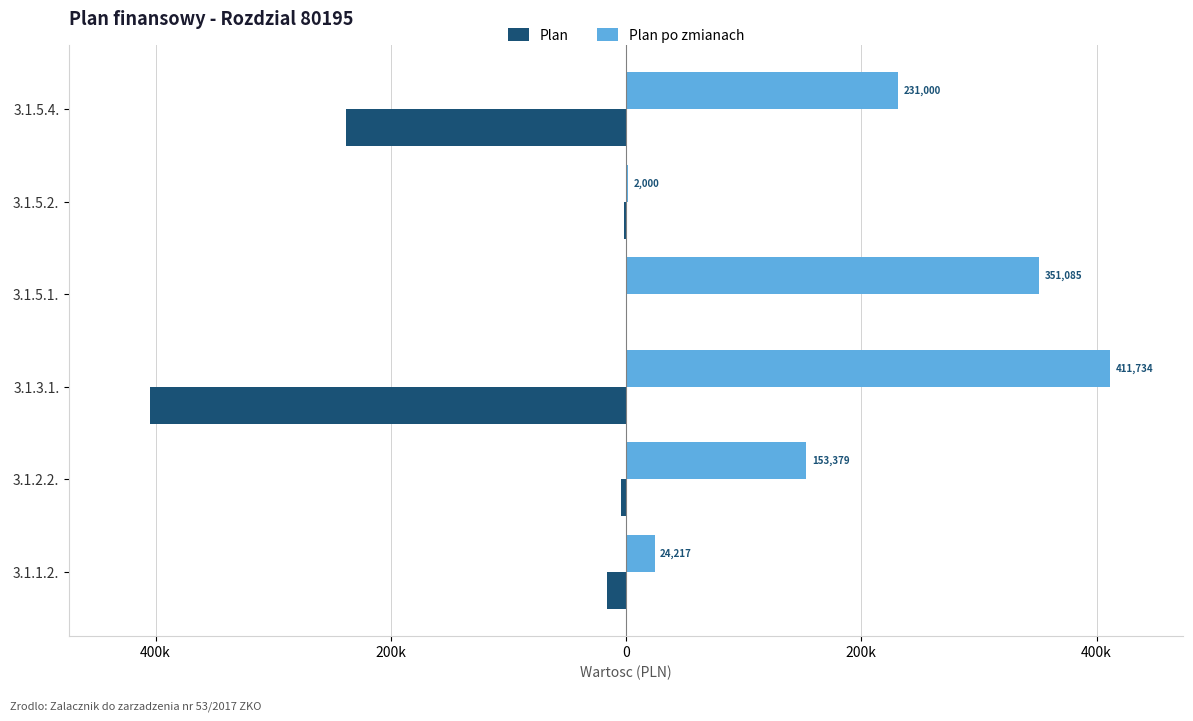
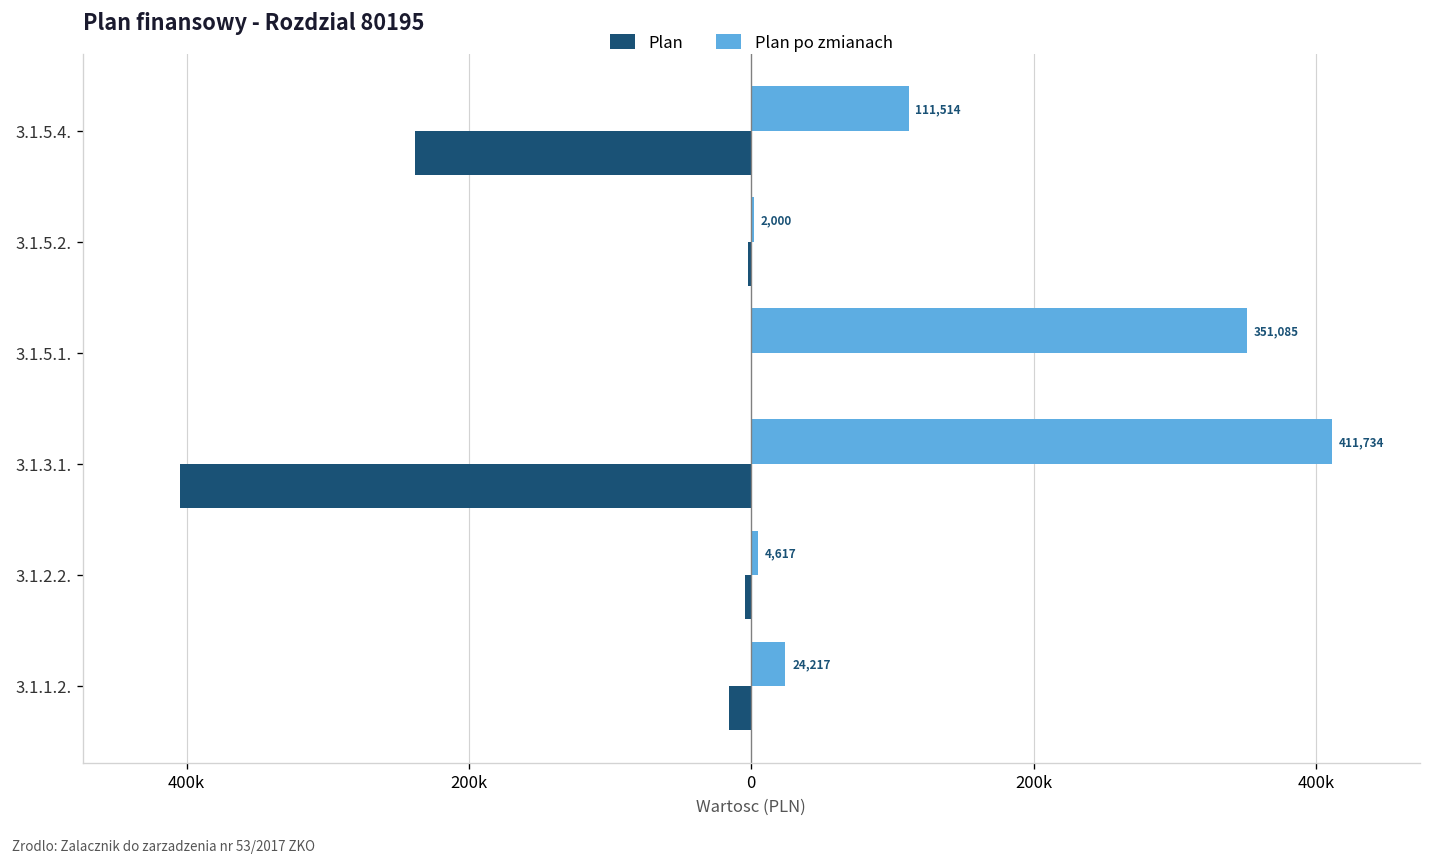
  {
    "Plan po zmianach": {
-     "3.1.5.4.": "231,000",
+     "3.1.5.4.": "111,514",
      "3.1.5.2.": "2,000",
      "3.1.5.1.": "351,085",
      "3.1.3.1.": "411,734",
-     "3.1.2.2.": "153,379",
+     "3.1.2.2.": "4,617",
      "3.1.1.2.": "24,217"
    }
  }
